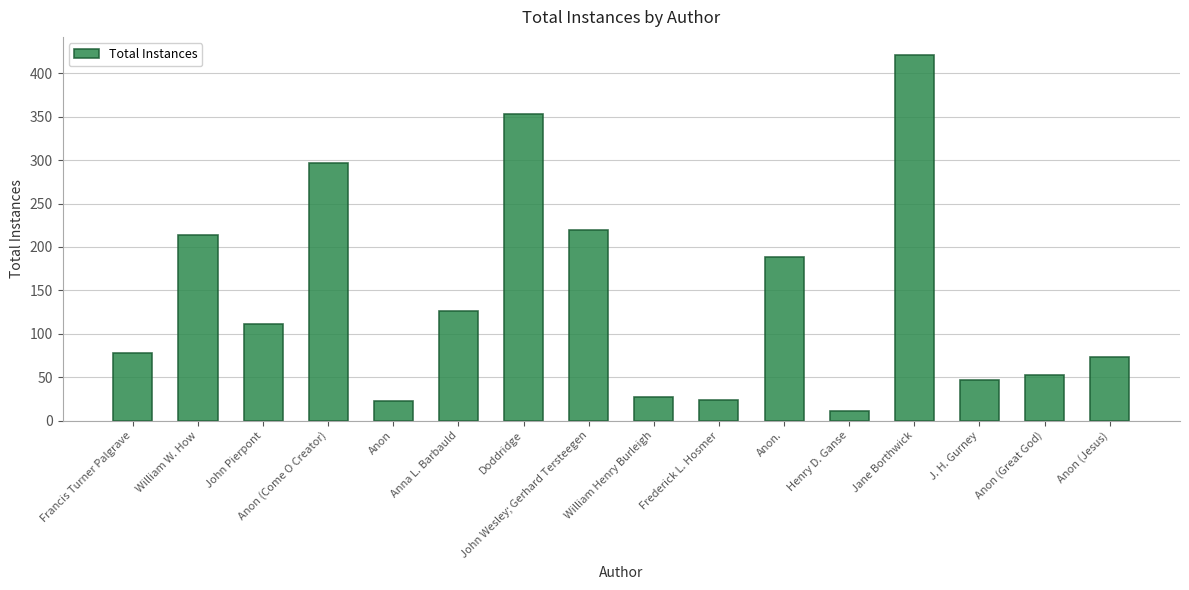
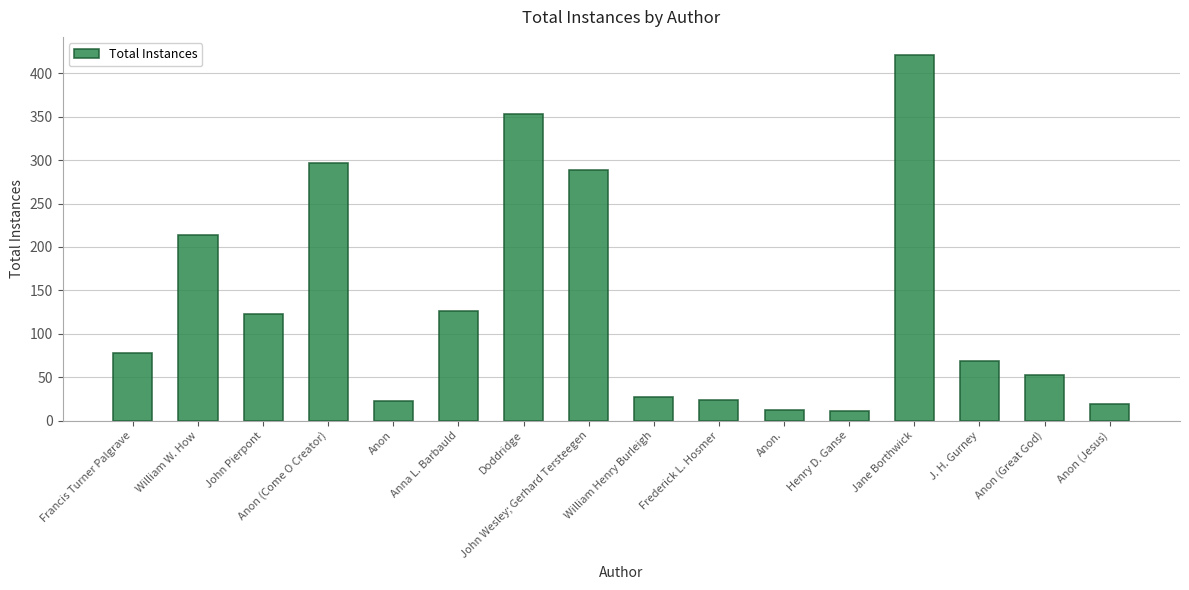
  {
    "Francis Turner Palgrave": 80,
    "William W. How": 210,
-   "John Pierpont": 110,
+   "John Pierpont": 120,
    "Anon (Come O Creator)": 300,
    "Anon": 20,
    "Anna L. Barbauld": 130,
    "Doddridge": 350,
-   "John Wesley; Gerhard Tersteegen": 220,
+   "John Wesley; Gerhard Tersteegen": 290,
    "William Henry Burleigh": 30,
    "Frederick L. Hosmer": 20,
-   "Anon.": 190,
+   "Anon.": 10,
    "Henry D. Ganse": 10,
    "Jane Borthwick": 420,
-   "J. H. Gurney": 50,
+   "J. H. Gurney": 70,
    "Anon (Great God)": 50,
-   "Anon (Jesus)": 70
+   "Anon (Jesus)": 20
  }
